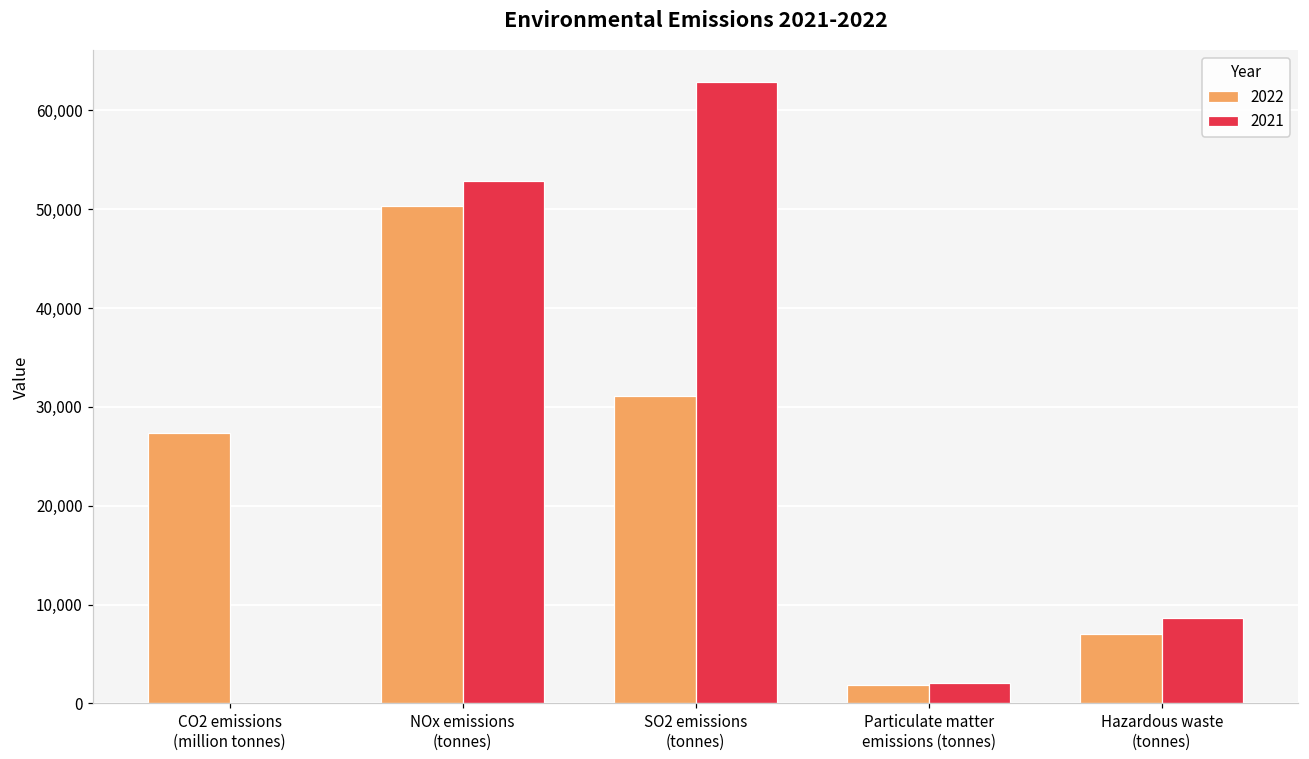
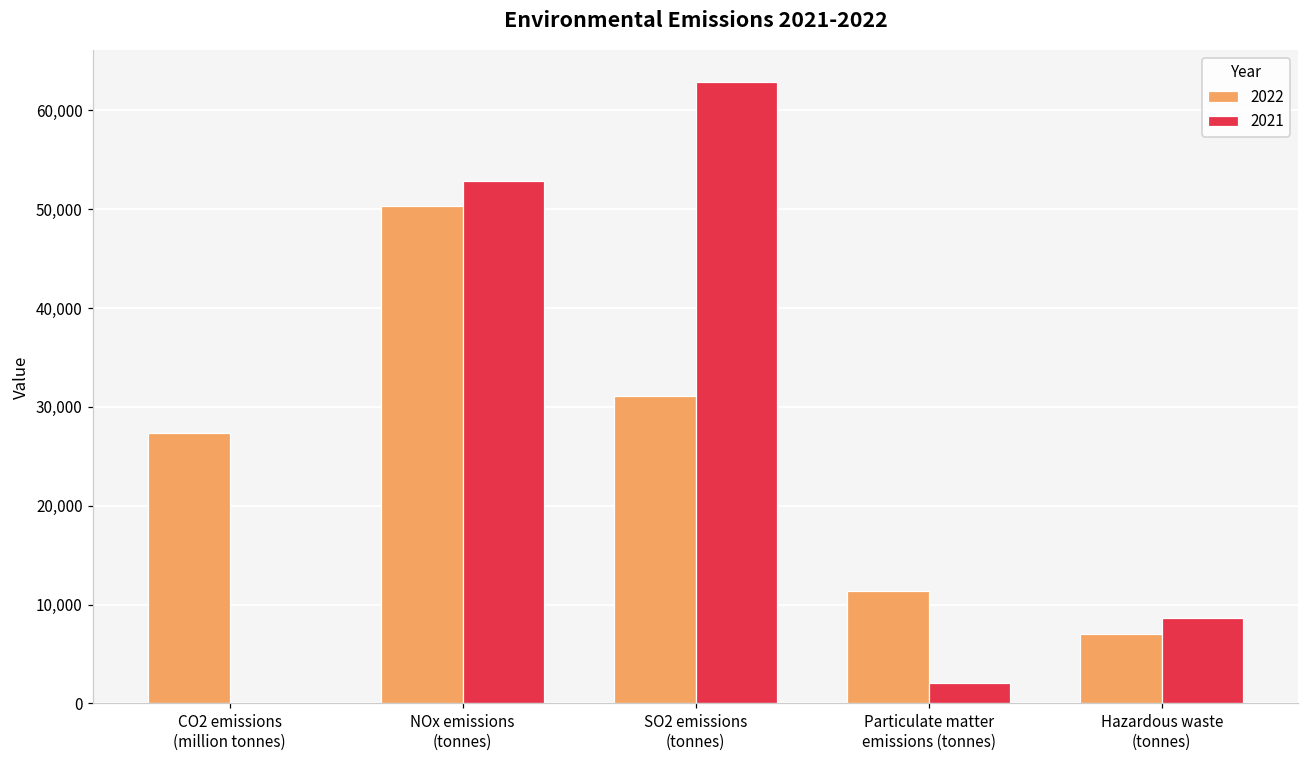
  {
    "2022": {
      "CO2 emissions (million tonnes)": "27,000",
      "NOx emissions (tonnes)": "50,000",
      "SO2 emissions (tonnes)": "31,000",
-     "Particulate matter emissions (tonnes)": "2,000",
+     "Particulate matter emissions (tonnes)": "11,000",
      "Hazardous waste (tonnes)": "7,000"
    },
    "2021": {
      "NOx emissions (tonnes)": "53,000",
      "SO2 emissions (tonnes)": "63,000",
      "Particulate matter emissions (tonnes)": "2,000",
      "Hazardous waste (tonnes)": "9,000"
    }
  }
